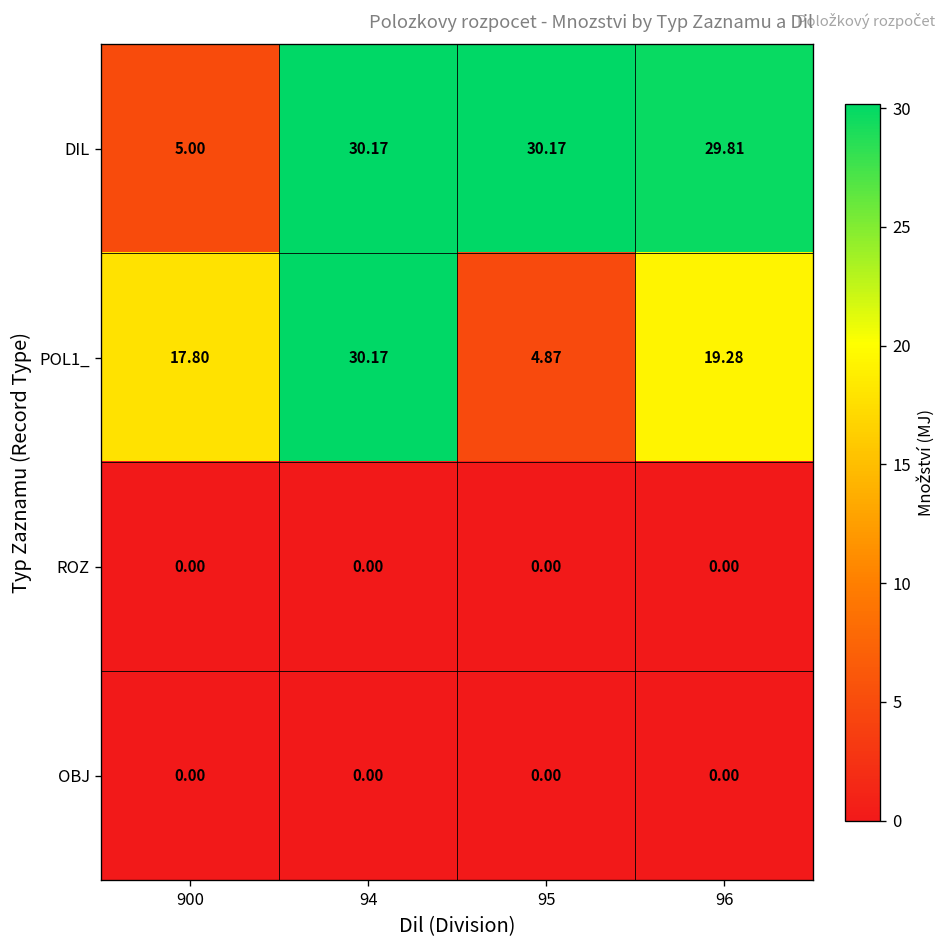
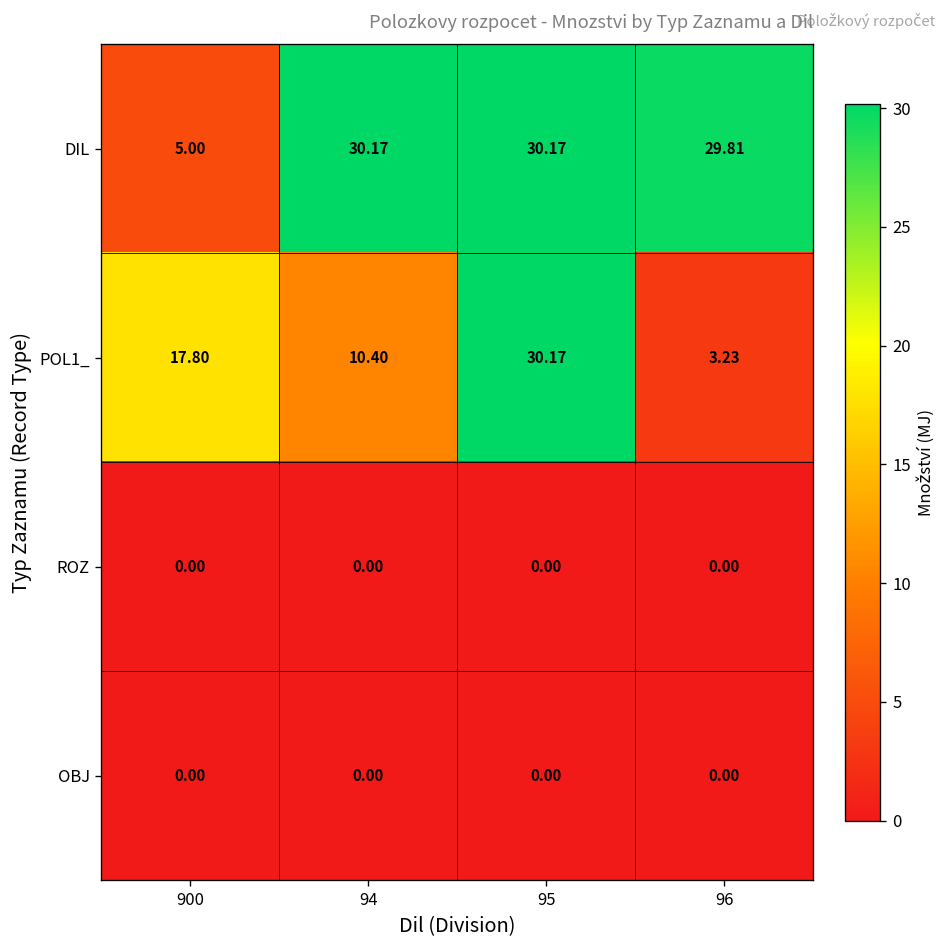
  {
    "DIL": {
      "900": 5.00,
      "94": 30.17,
      "95": 30.17,
      "96": 29.81
    },
    "POL1_": {
      "900": 17.80,
-     "94": 30.17,
-     "95": 4.87,
-     "96": 19.28
+     "94": 10.40,
+     "95": 30.17,
+     "96": 3.23
    },
    "ROZ": {
      "900": 0.00,
      "94": 0.00,
      "95": 0.00,
      "96": 0.00
    },
    "OBJ": {
      "900": 0.00,
      "94": 0.00,
      "95": 0.00,
      "96": 0.00
    }
  }
